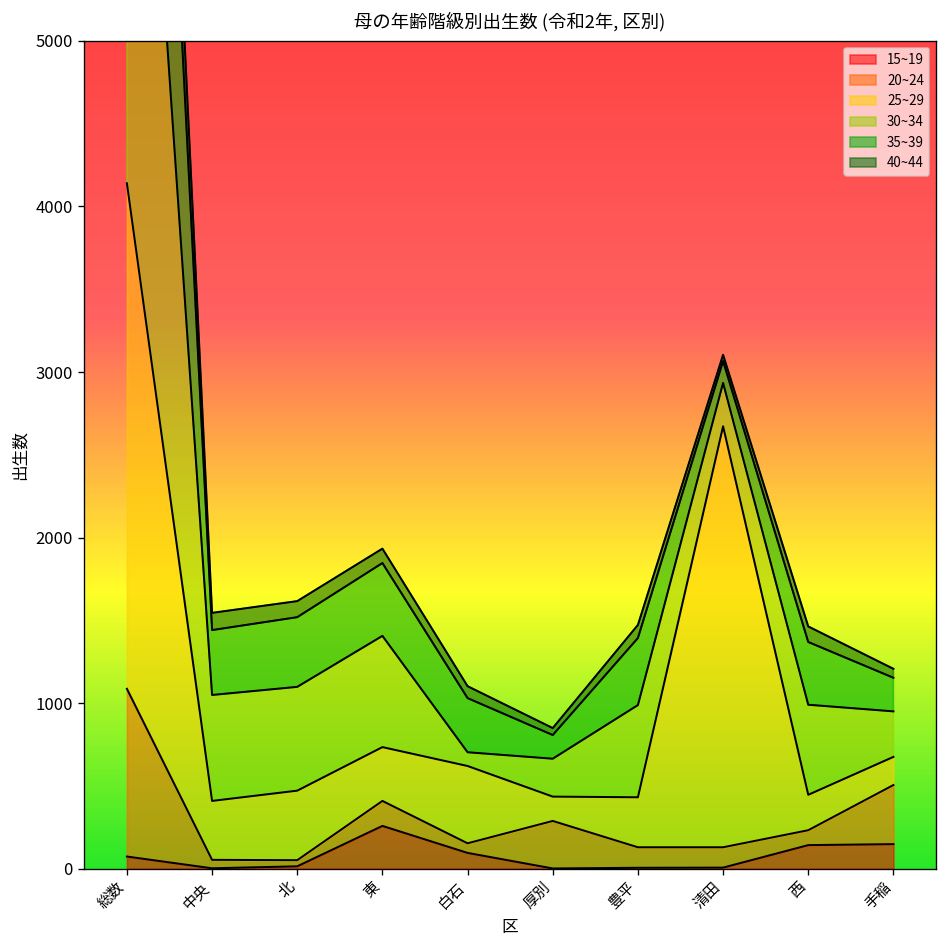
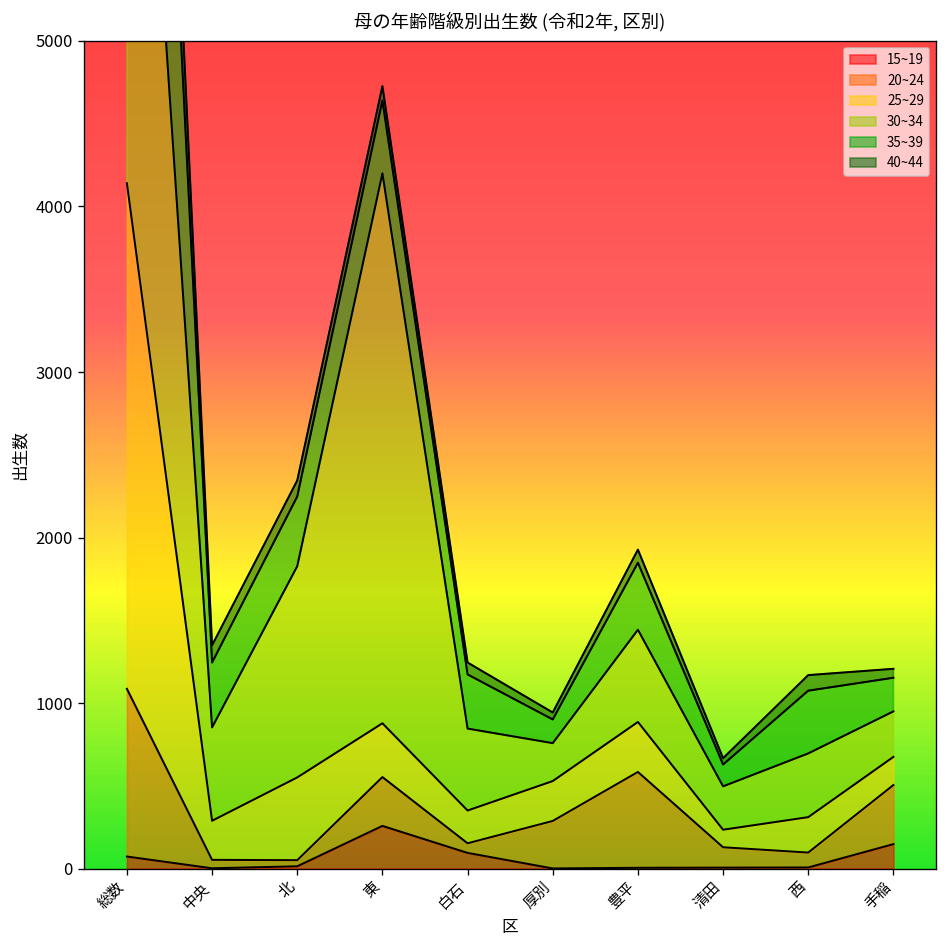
  {
    "15~19": {
      "総数": 70,
      "中央": 0,
      "北": 10,
      "東": 260,
      "白石": 100,
      "厚別": 0,
      "豊平": 10,
      "清田": 10,
-     "西": 140,
+     "西": 10,
      "手稲": 150
    },
    "20~24": {
      "総数": 1010,
      "中央": 50,
      "北": 40,
-     "東": 150,
+     "東": 300,
      "白石": 60,
      "厚別": 290,
-     "豊平": 120,
+     "豊平": 580,
      "清田": 120,
      "西": 90,
      "手稲": 360
    },
    "25~29": {
      "総数": 3050,
-     "中央": 360,
-     "北": 420,
+     "中央": 240,
+     "北": 500,
      "東": 330,
-     "白石": 470,
-     "厚別": 150,
+     "白石": 200,
+     "厚別": 240,
      "豊平": 300,
-     "清田": 2540,
+     "清田": 110,
      "西": 210,
      "手稲": 170
    },
    "30~34": {
-     "中央": 640,
-     "北": 630,
-     "東": 670,
-     "白石": 80,
+     "中央": 560,
+     "北": 1280,
+     "東": 3320,
+     "白石": 500,
      "厚別": 230,
      "豊平": 560,
      "清田": 260,
-     "西": 540,
+     "西": 390,
      "手稲": 280
    }
  }
